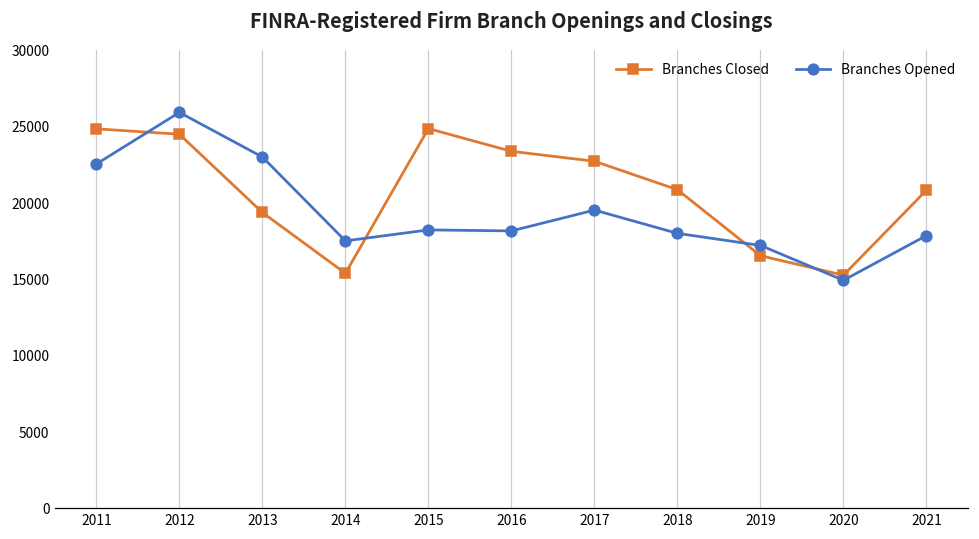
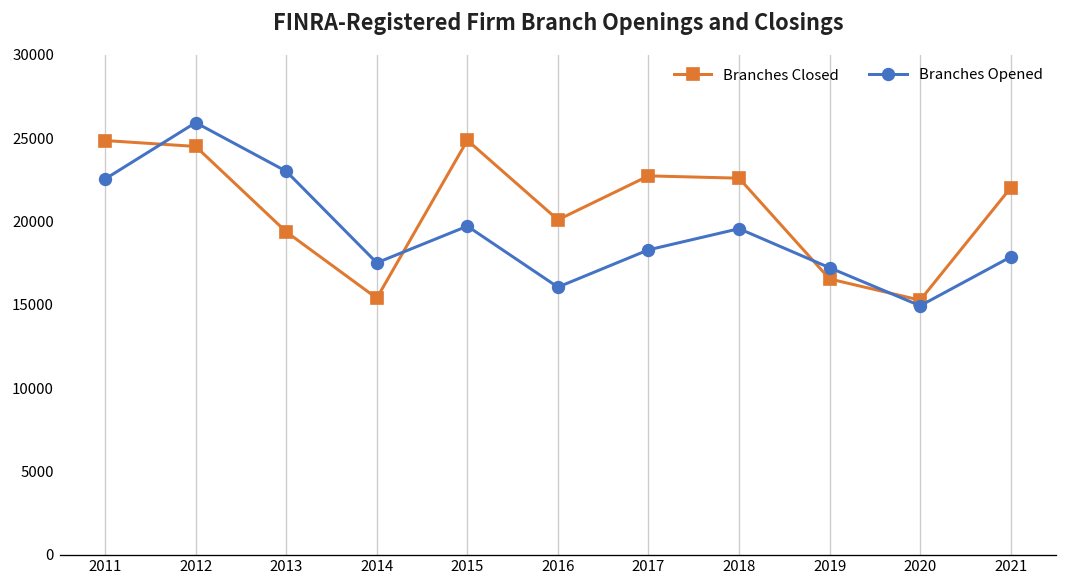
  {
    "Branches Closed": {
      "2011": 24900,
      "2012": 24500,
      "2013": 19400,
      "2014": 15400,
      "2015": 24900,
-     "2016": 23400,
+     "2016": 20100,
      "2017": 22700,
-     "2018": 20900,
+     "2018": 22600,
      "2019": 16600,
      "2020": 15300,
-     "2021": 20800
+     "2021": 22000
    },
    "Branches Opened": {
      "2011": 22600,
      "2012": 25900,
      "2013": 23000,
      "2014": 17500,
-     "2015": 18200,
-     "2016": 18200,
-     "2017": 19500,
-     "2018": 18000,
+     "2015": 19700,
+     "2016": 16100,
+     "2017": 18300,
+     "2018": 19600,
      "2019": 17200,
      "2020": 14900,
      "2021": 17900
    }
  }
